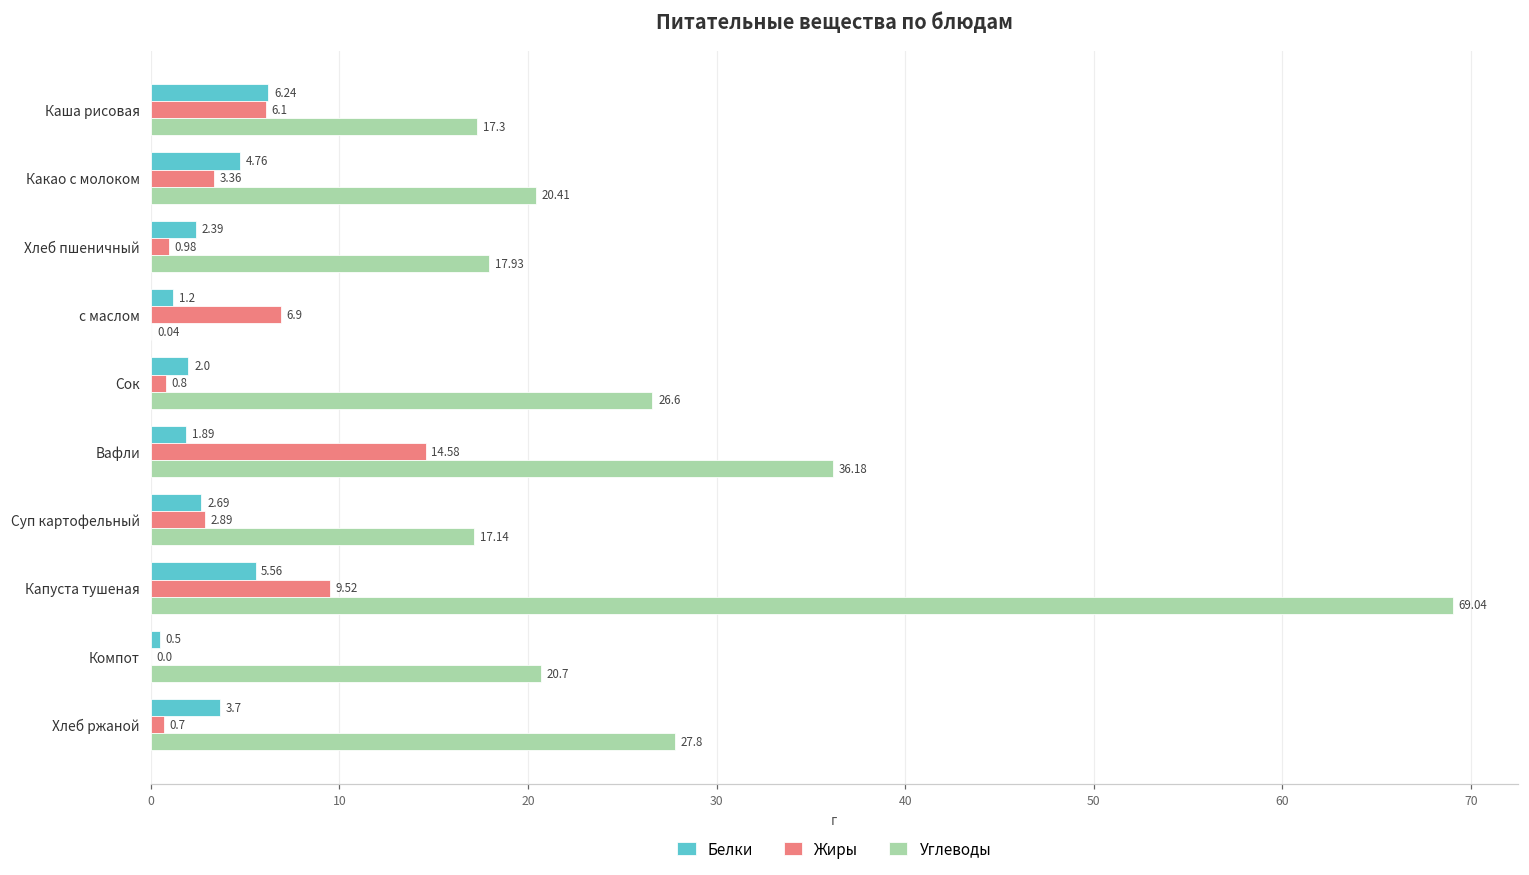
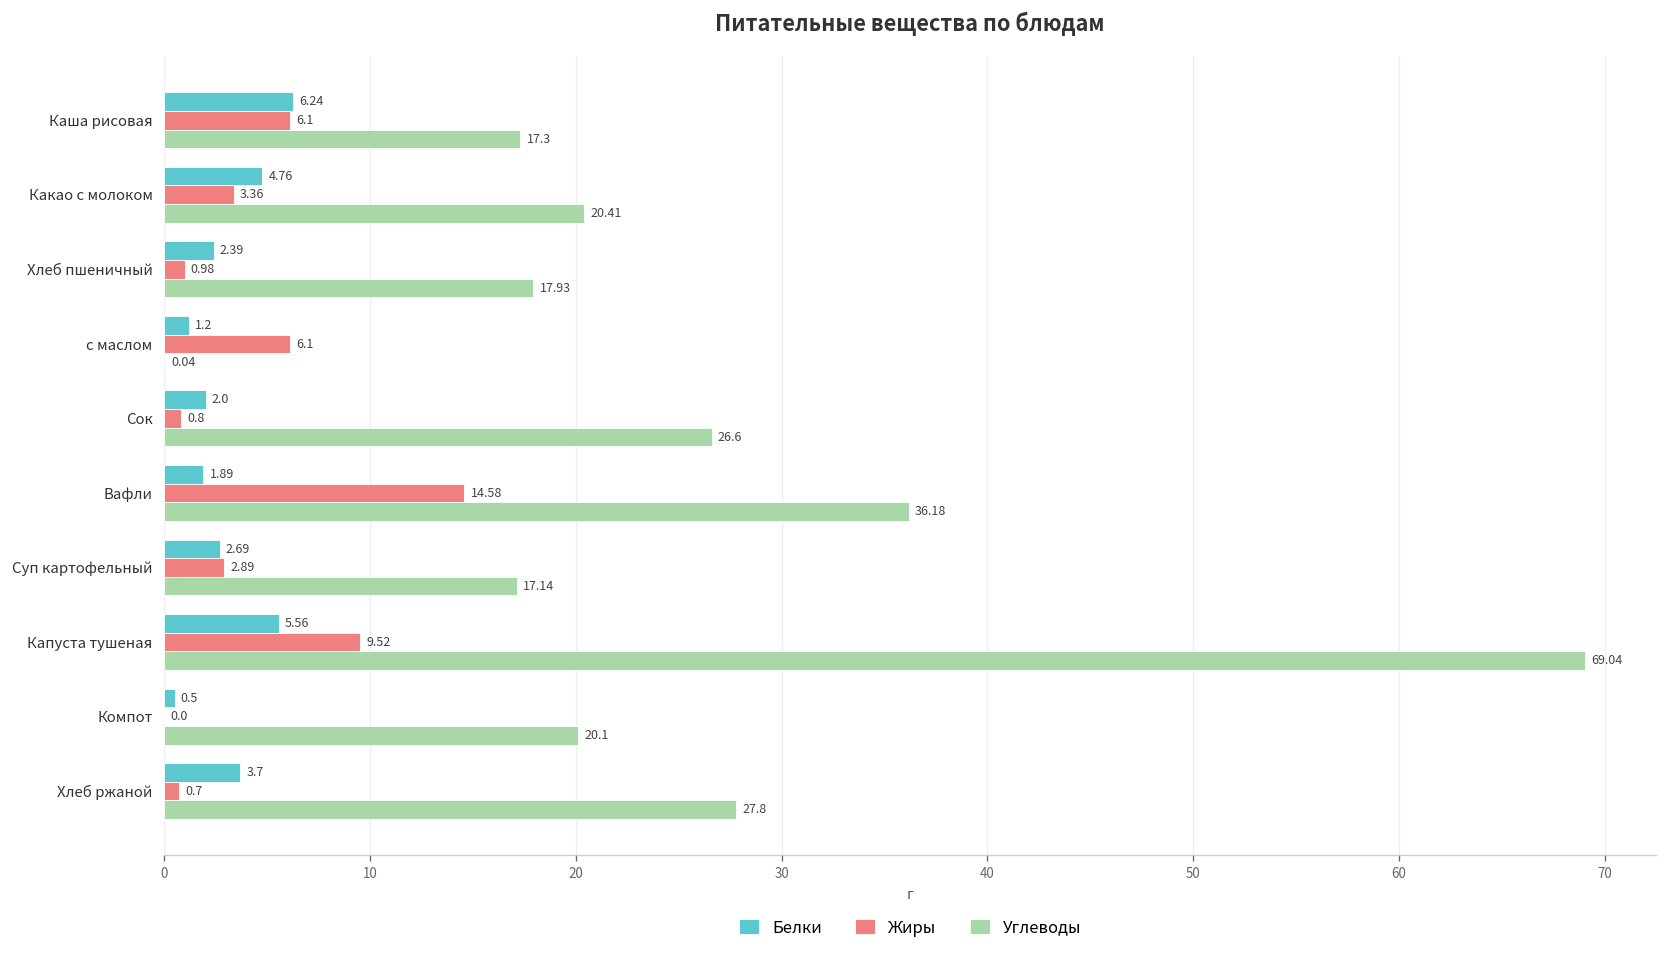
  {
    "Белки": {
      "Каша рисовая": 6.24,
      "Какао с молоком": 4.76,
      "Хлеб пшеничный": 2.39,
      "с маслом": 1.2,
      "Сок": 2.0,
      "Вафли": 1.89,
      "Суп картофельный": 2.69,
      "Капуста тушеная": 5.56,
      "Компот": 0.5,
      "Хлеб ржаной": 3.7
    },
    "Жиры": {
      "Каша рисовая": 6.1,
      "Какао с молоком": 3.36,
      "Хлеб пшеничный": 0.98,
-     "с маслом": 6.9,
+     "с маслом": 6.1,
      "Сок": 0.8,
      "Вафли": 14.58,
      "Суп картофельный": 2.89,
      "Капуста тушеная": 9.52,
      "Компот": 0.0,
      "Хлеб ржаной": 0.7
    },
    "Углеводы": {
      "Каша рисовая": 17.3,
      "Какао с молоком": 20.41,
      "Хлеб пшеничный": 17.93,
      "с маслом": 0.04,
      "Сок": 26.6,
      "Вафли": 36.18,
      "Суп картофельный": 17.14,
      "Капуста тушеная": 69.04,
-     "Компот": 20.7,
+     "Компот": 20.1,
      "Хлеб ржаной": 27.8
    }
  }
